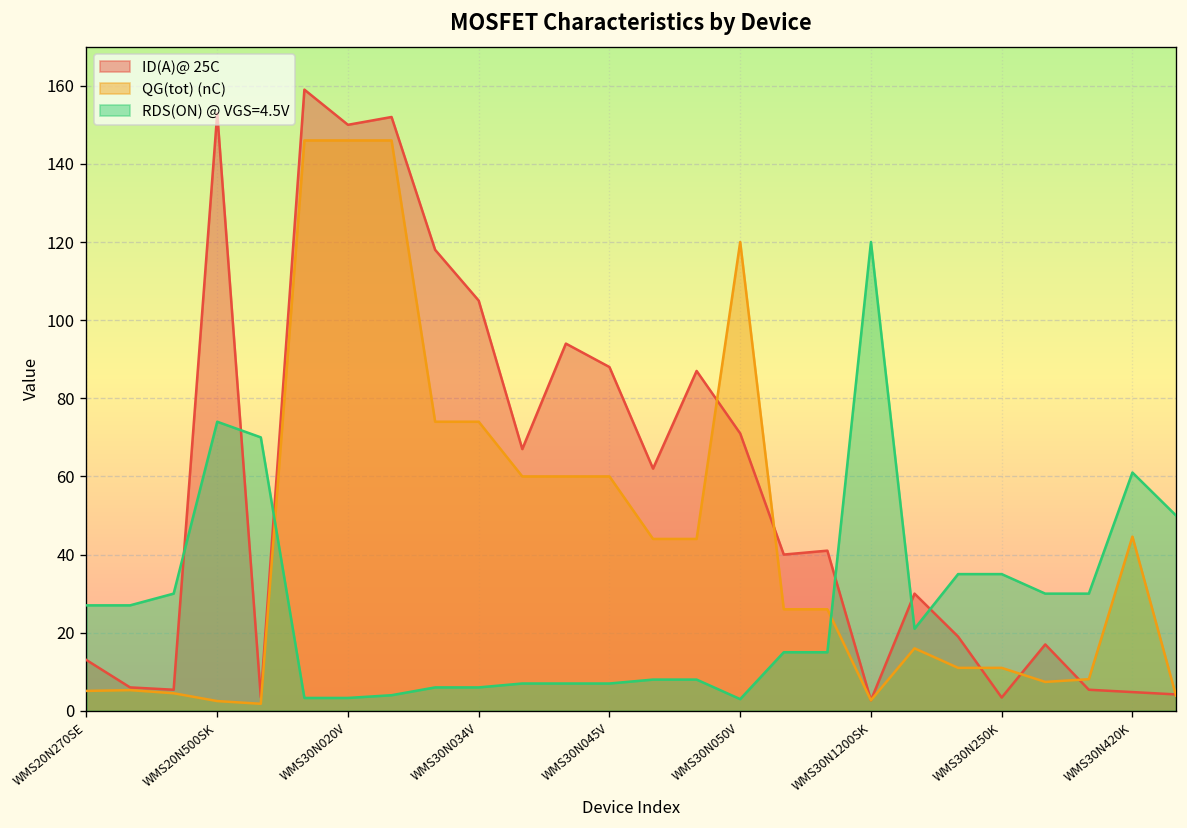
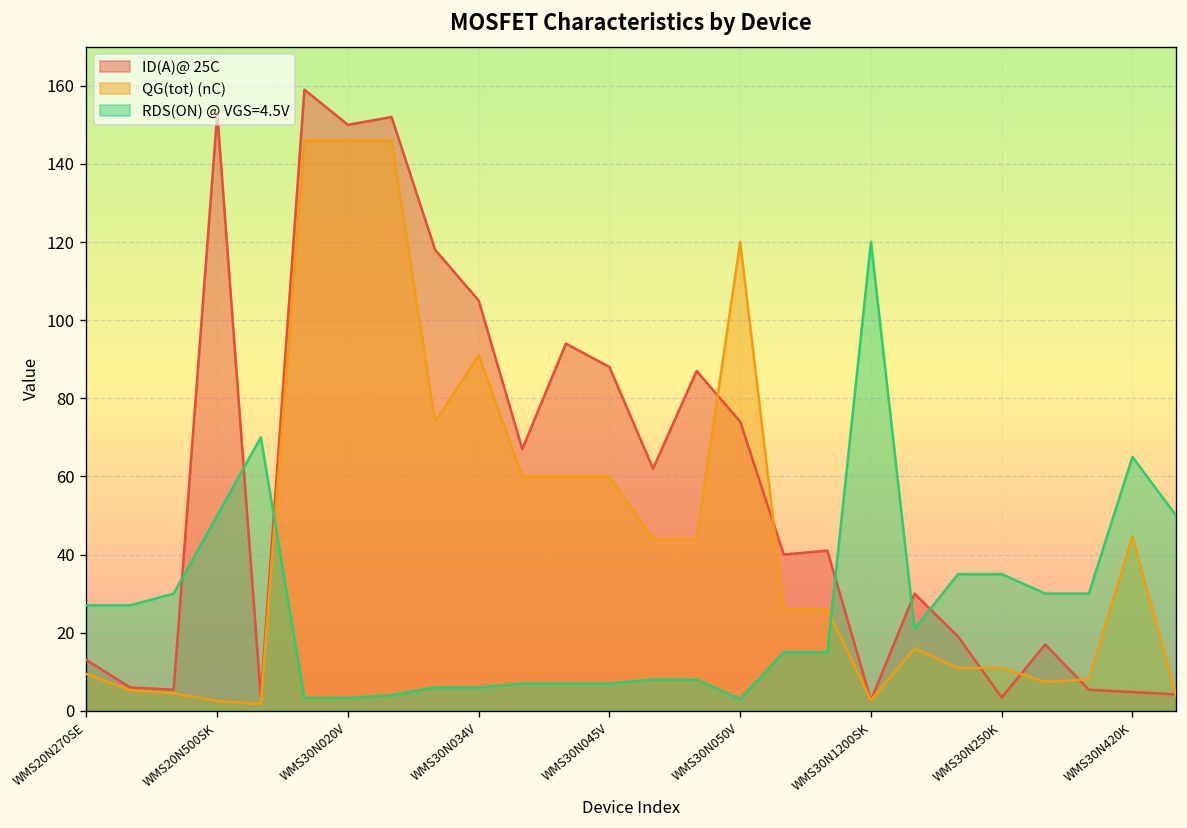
  {
    "ID(A)@ 25C": {
      "WMS20N270SE": 13,
      "WMS30N020V": 150,
      "WMS30N034V": 105,
      "WMS30N045V": 88,
-     "WMS30N050V": 71,
+     "WMS30N050V": 74,
      "WMS30N250K": 3,
      "WMS30N420K": 5
    },
    "QG(tot) (nC)": {
-     "WMS20N270SE": 5,
+     "WMS20N270SE": 9,
      "WMS20N500SK": 3,
      "WMS30N020V": 146,
-     "WMS30N034V": 74,
+     "WMS30N034V": 91,
      "WMS30N045V": 60,
      "WMS30N050V": 120,
      "WMS30N250K": 11,
      "WMS30N420K": 45
    },
    "RDS(ON) @ VGS=4.5V": {
      "WMS20N270SE": 27,
-     "WMS20N500SK": 74,
+     "WMS20N500SK": 50,
      "WMS30N020V": 3,
      "WMS30N034V": 6,
      "WMS30N045V": 7,
      "WMS30N050V": 3,
      "WMS30N1200SK": 120,
      "WMS30N250K": 35,
-     "WMS30N420K": 61
+     "WMS30N420K": 65
    }
  }
